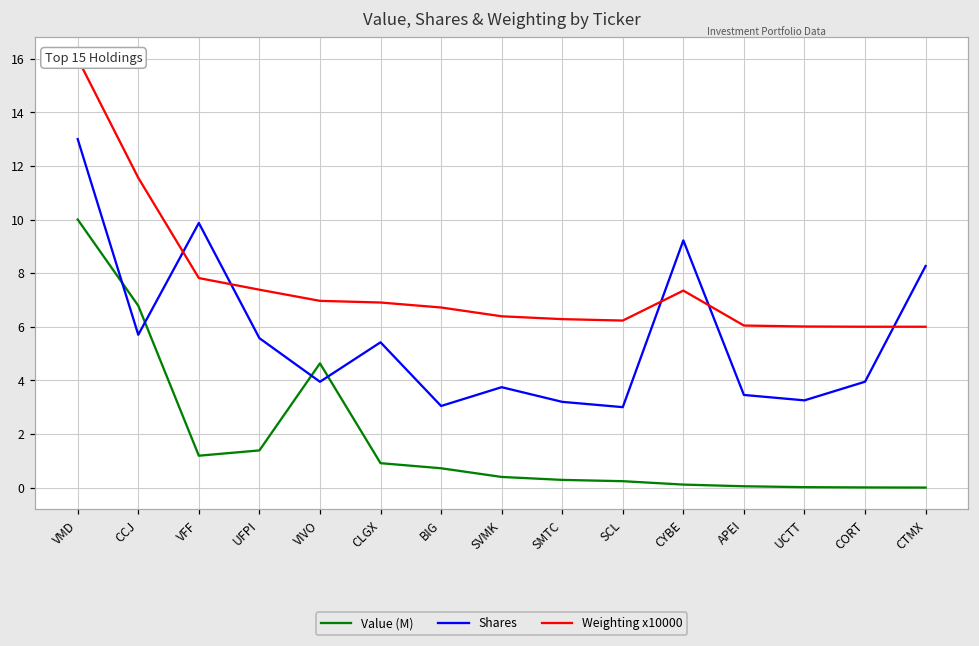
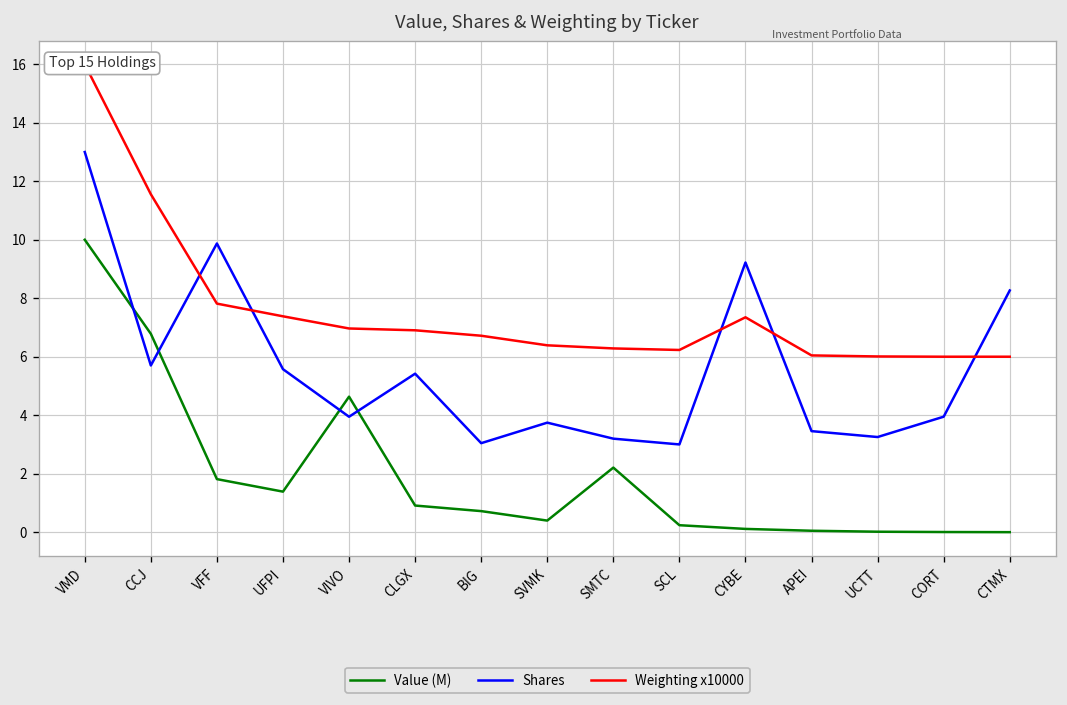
  {
    "Value (M)": {
      "VMD": 10.0,
      "CCJ": 6.8,
-     "VFF": 1.2,
+     "VFF": 1.8,
      "UFPI": 1.4,
      "VIVO": 4.6,
      "CLGX": 0.9,
      "BIG": 0.7,
      "SVMK": 0.4,
-     "SMTC": 0.3,
+     "SMTC": 2.2,
      "SCL": 0.2,
      "CYBE": 0.1,
      "APEI": 0.0,
      "UCTT": 0.0,
      "CORT": 0.0,
      "CTMX": 0.0
    },
    "Shares": {
      "VMD": 13.0,
      "CCJ": 5.7,
      "VFF": 9.9,
      "UFPI": 5.6,
      "VIVO": 3.9,
      "CLGX": 5.4,
      "BIG": 3.0,
      "SVMK": 3.7,
      "SMTC": 3.2,
      "SCL": 3.0,
      "CYBE": 9.2,
      "APEI": 3.5,
      "UCTT": 3.3,
      "CORT": 3.9,
      "CTMX": 8.3
    },
    "Weighting x10000": {
      "CCJ": 11.6,
      "VFF": 7.8,
      "UFPI": 7.4,
      "VIVO": 7.0,
      "CLGX": 6.9,
      "BIG": 6.7,
      "SVMK": 6.4,
      "SMTC": 6.3,
      "SCL": 6.2,
      "CYBE": 7.3,
      "APEI": 6.0,
      "UCTT": 6.0,
      "CORT": 6.0,
      "CTMX": 6.0
    }
  }
